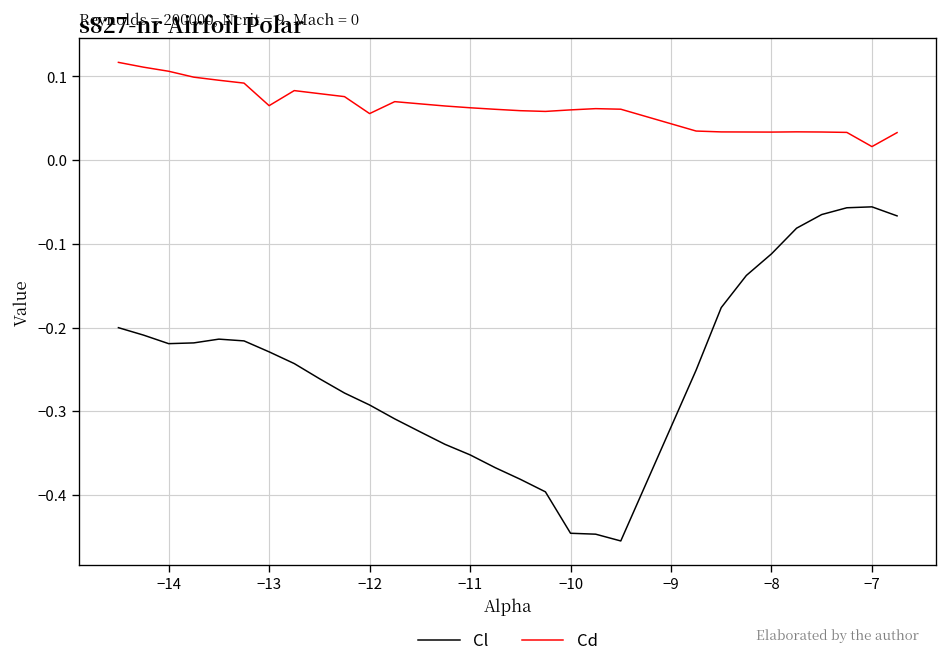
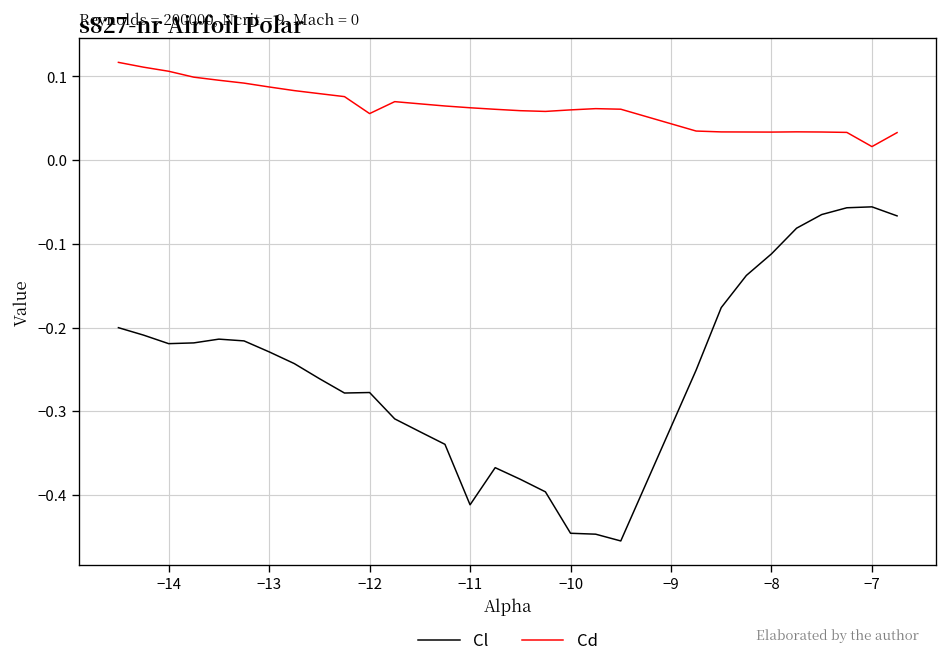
  {
    "Cl": {
      "−14": -0.22,
      "−13": -0.23,
-     "−12": -0.29,
-     "−11": -0.35,
+     "−12": -0.28,
+     "−11": -0.41,
      "−10": -0.45,
      "−8": -0.11,
      "−7": -0.06
    },
    "Cd": {
      "−14": 0.11,
-     "−13": 0.07,
+     "−13": 0.09,
      "−12": 0.06,
      "−11": 0.06,
      "−10": 0.06,
      "−8": 0.03,
      "−7": 0.02
    }
  }
